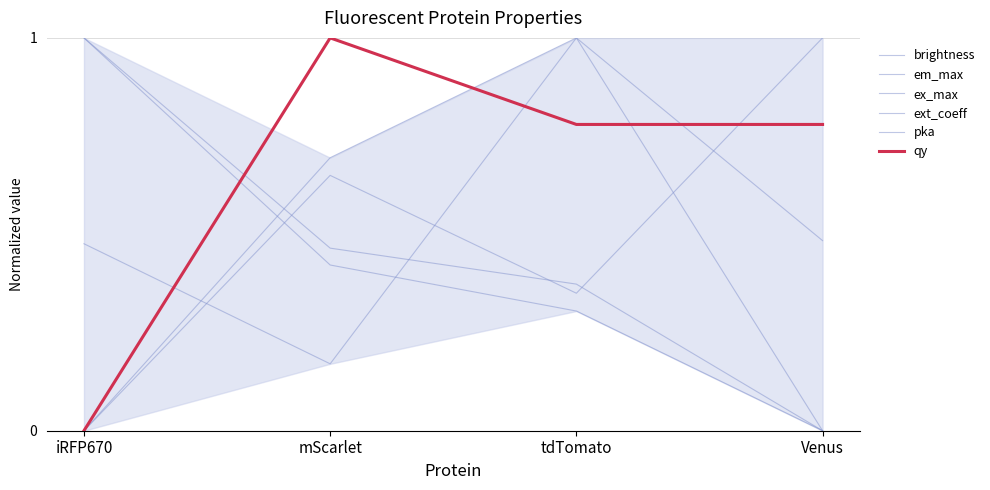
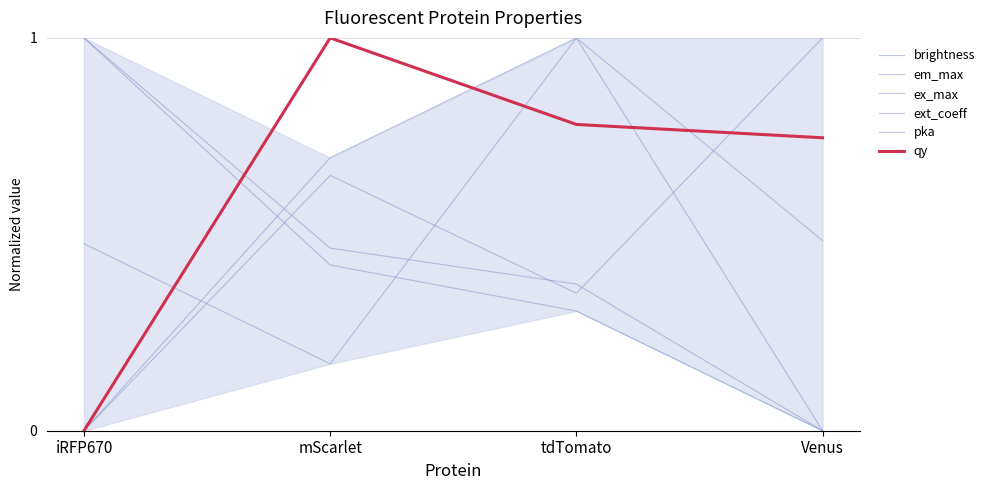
  {
    "qy": {
      "mScarlet": 1.00,
      "tdTomato": 0.78,
-     "Venus": 0.78
+     "Venus": 0.75
    }
  }
